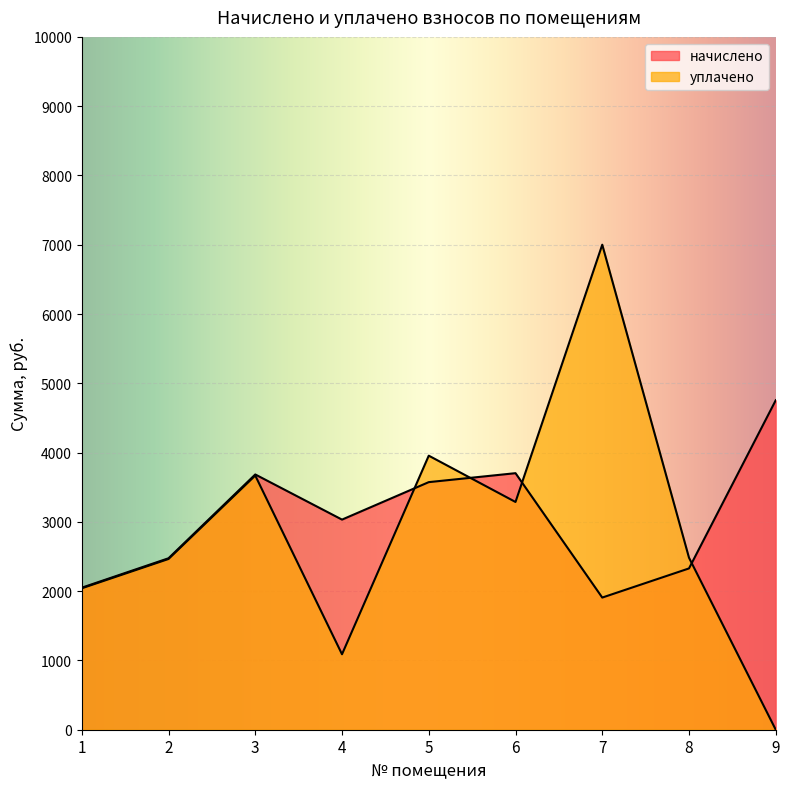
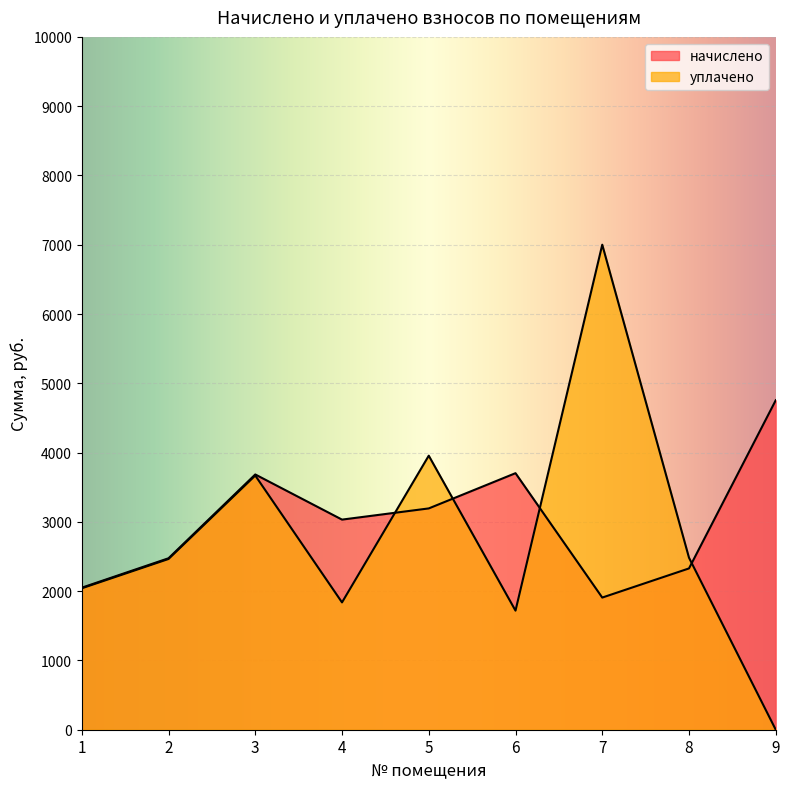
  {
    "начислено": {
      "4": 3000,
-     "5": 3600,
+     "5": 3200,
      "6": 3700,
      "7": 1900,
      "8": 2300,
      "9": 4800
    },
    "уплачено": {
-     "4": 1100,
+     "4": 1800,
      "5": 4000,
-     "6": 3300,
+     "6": 1700,
      "7": 7000,
      "8": 2500,
      "9": 0
    }
  }
